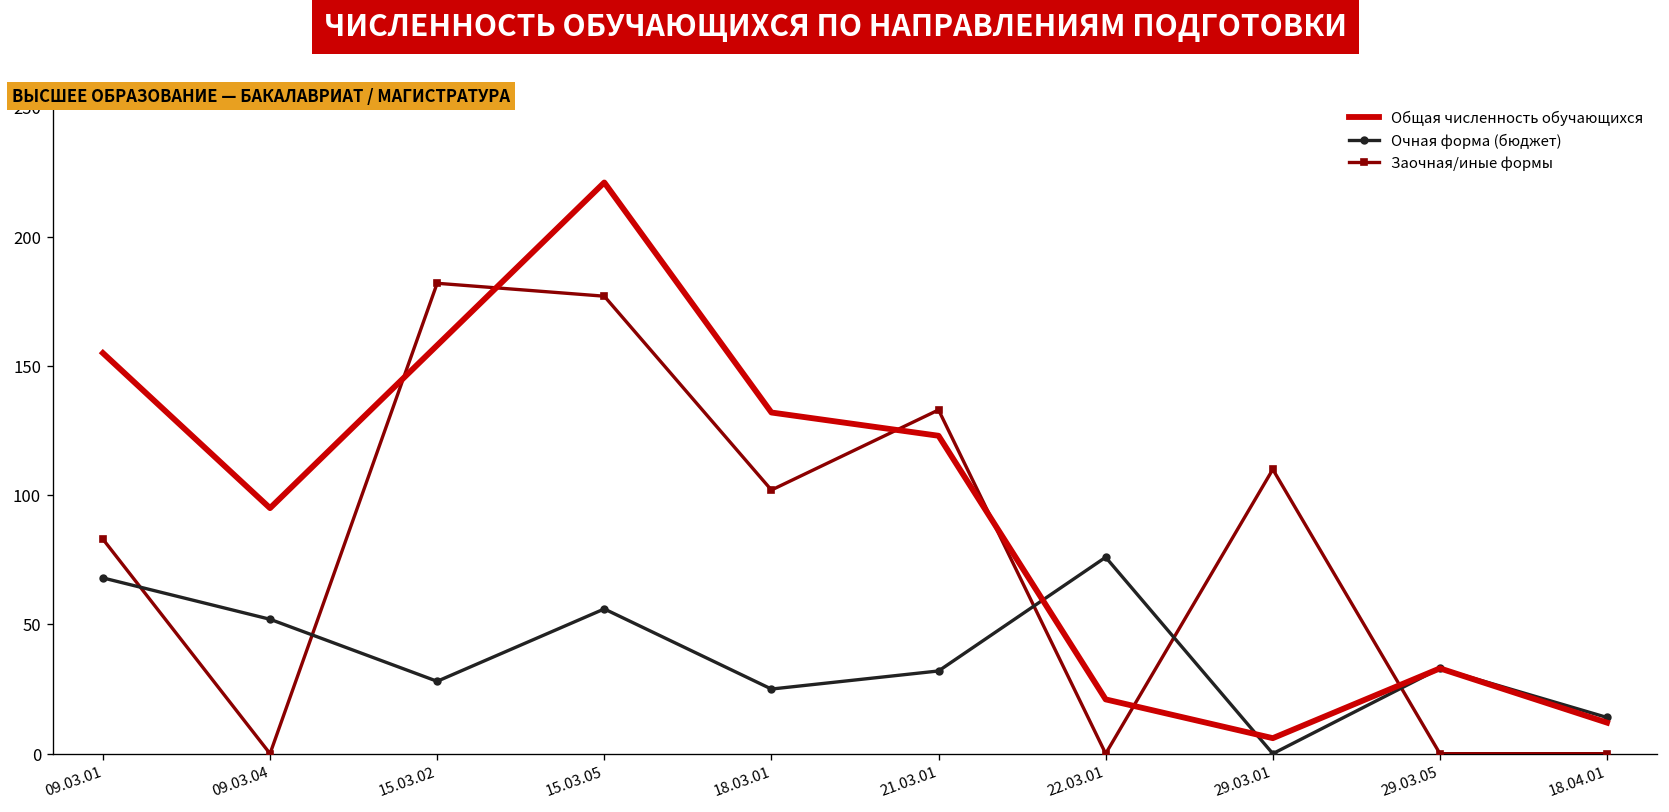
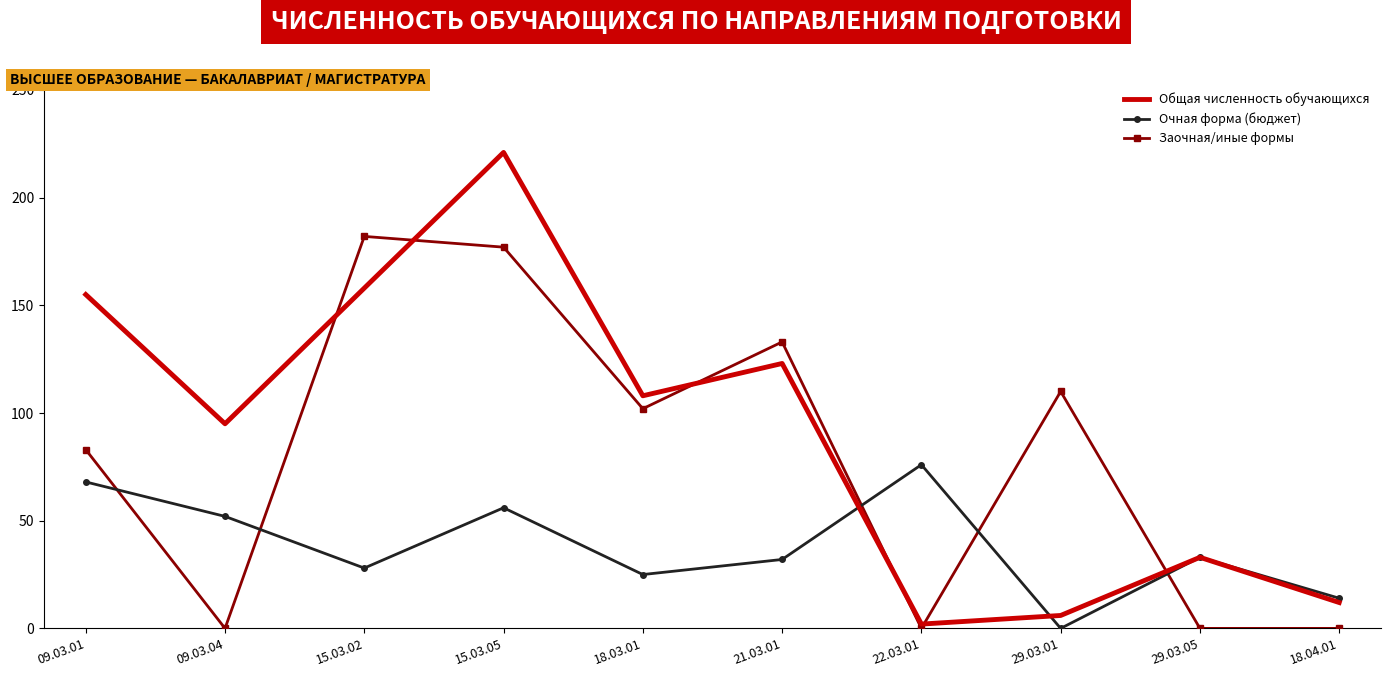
  {
    "Общая численность обучающихся": {
      "09.03.01": 155,
      "09.03.04": 95,
      "15.03.02": 158,
      "15.03.05": 221,
-     "18.03.01": 132,
+     "18.03.01": 108,
      "21.03.01": 123,
-     "22.03.01": 21,
+     "22.03.01": 2,
      "29.03.01": 6,
      "18.04.01": 12
    },
    "Очная форма (бюджет)": {
      "09.03.01": 68,
      "09.03.04": 52,
      "15.03.02": 28,
      "15.03.05": 56,
      "18.03.01": 25,
      "21.03.01": 32,
      "22.03.01": 76,
      "29.03.01": 0,
      "18.04.01": 14
    },
    "Заочная/иные формы": {
      "09.03.01": 83,
      "09.03.04": 0,
      "15.03.02": 182,
      "15.03.05": 177,
      "18.03.01": 102,
      "21.03.01": 133,
      "22.03.01": 0,
      "29.03.01": 110,
      "29.03.05": 0,
      "18.04.01": 0
    }
  }
